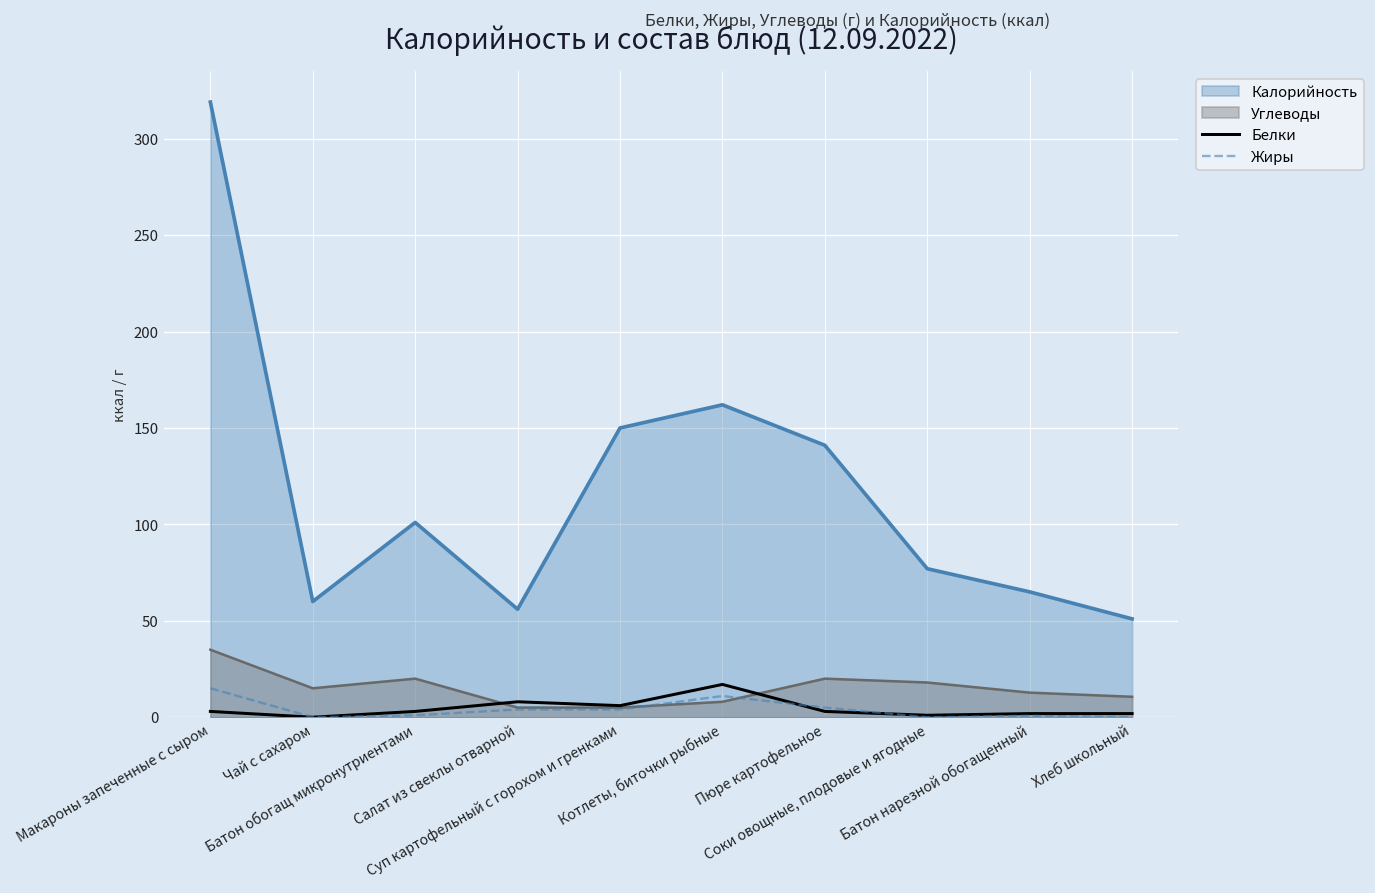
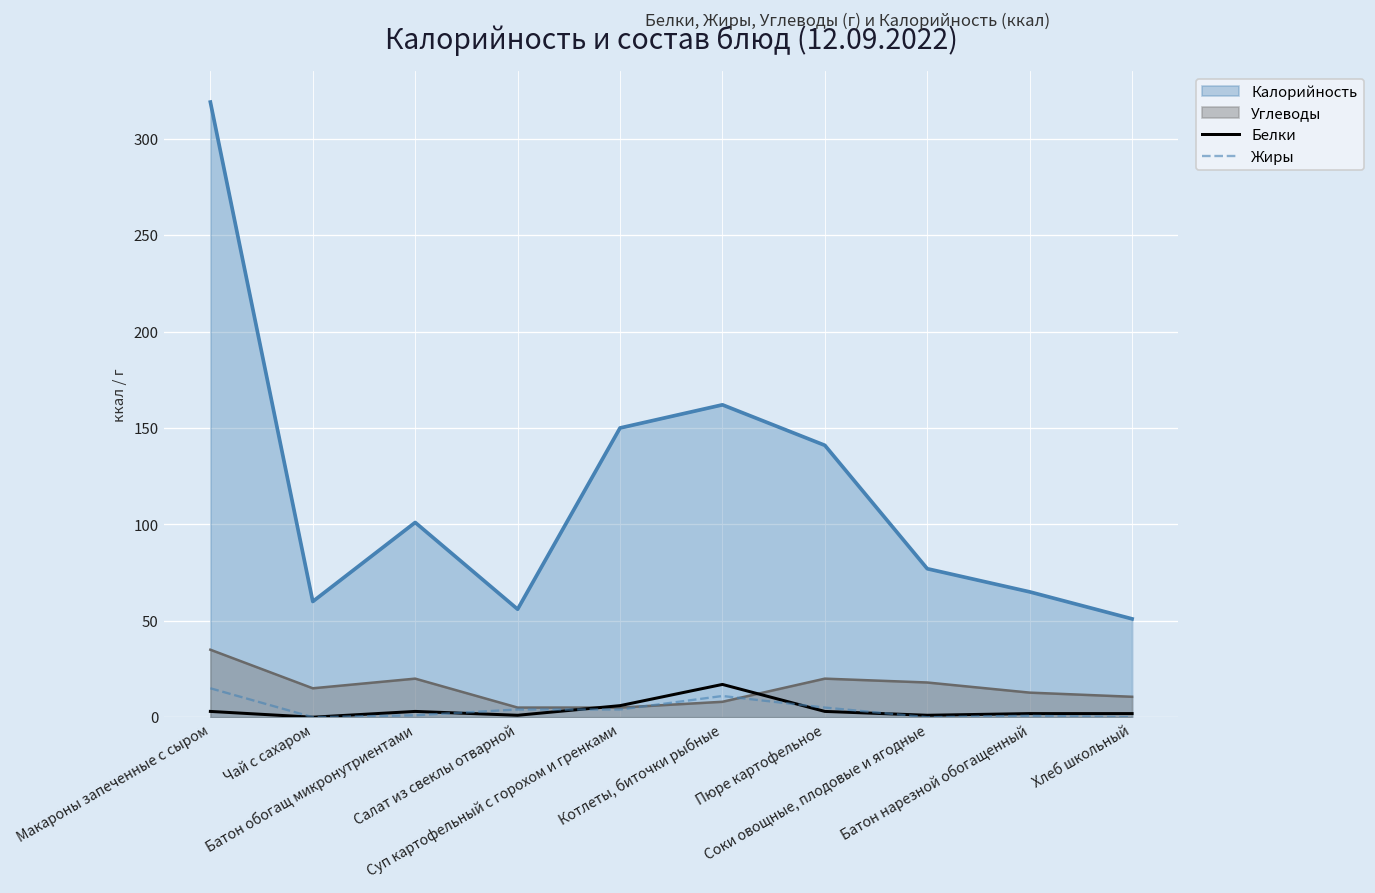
  {
    "Белки": {
      "Макароны запеченные с сыром": 3,
      "Батон обогащ микронутриентами": 3,
-     "Салат из свеклы отварной": 8,
+     "Салат из свеклы отварной": 1,
      "Котлеты, биточки рыбные": 17,
      "Пюре картофельное": 3,
      "Хлеб школьный": 2
    }
  }
